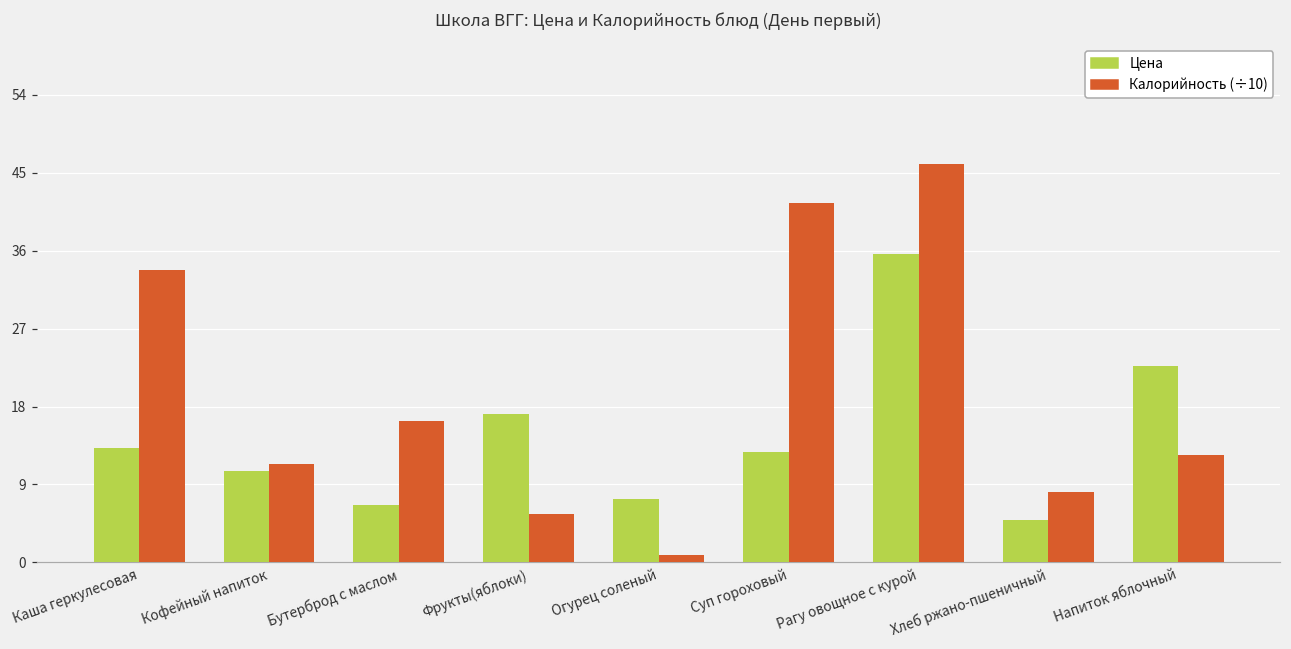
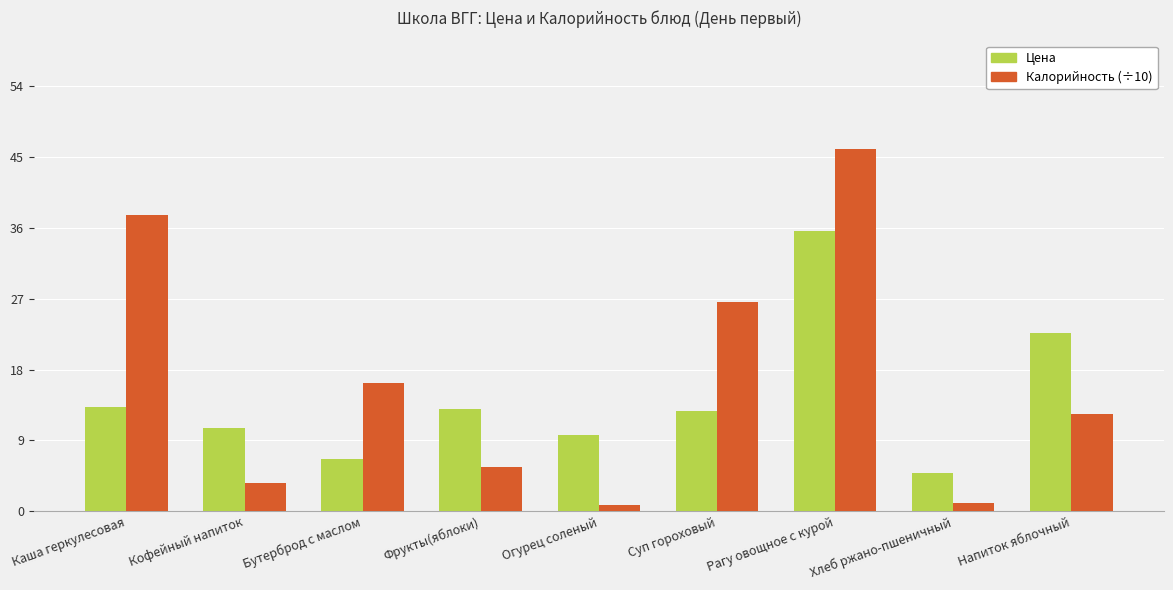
  {
    "Цена": {
      "Каша геркулесовая": 13,
      "Кофейный напиток": 11,
      "Бутерброд с маслом": 7,
-     "Фрукты(яблоки)": 17,
-     "Огурец соленый": 7,
+     "Фрукты(яблоки)": 13,
+     "Огурец соленый": 10,
      "Суп гороховый": 13,
      "Рагу овощное с курой": 36,
      "Хлеб ржано-пшеничный": 5,
      "Напиток яблочный": 23
    },
    "Калорийность (÷10)": {
-     "Каша геркулесовая": 34,
-     "Кофейный напиток": 11,
+     "Каша геркулесовая": 38,
+     "Кофейный напиток": 4,
      "Бутерброд с маслом": 16,
      "Фрукты(яблоки)": 6,
      "Огурец соленый": 1,
-     "Суп гороховый": 41,
+     "Суп гороховый": 27,
      "Рагу овощное с курой": 46,
-     "Хлеб ржано-пшеничный": 8,
+     "Хлеб ржано-пшеничный": 1,
      "Напиток яблочный": 12
    }
  }
